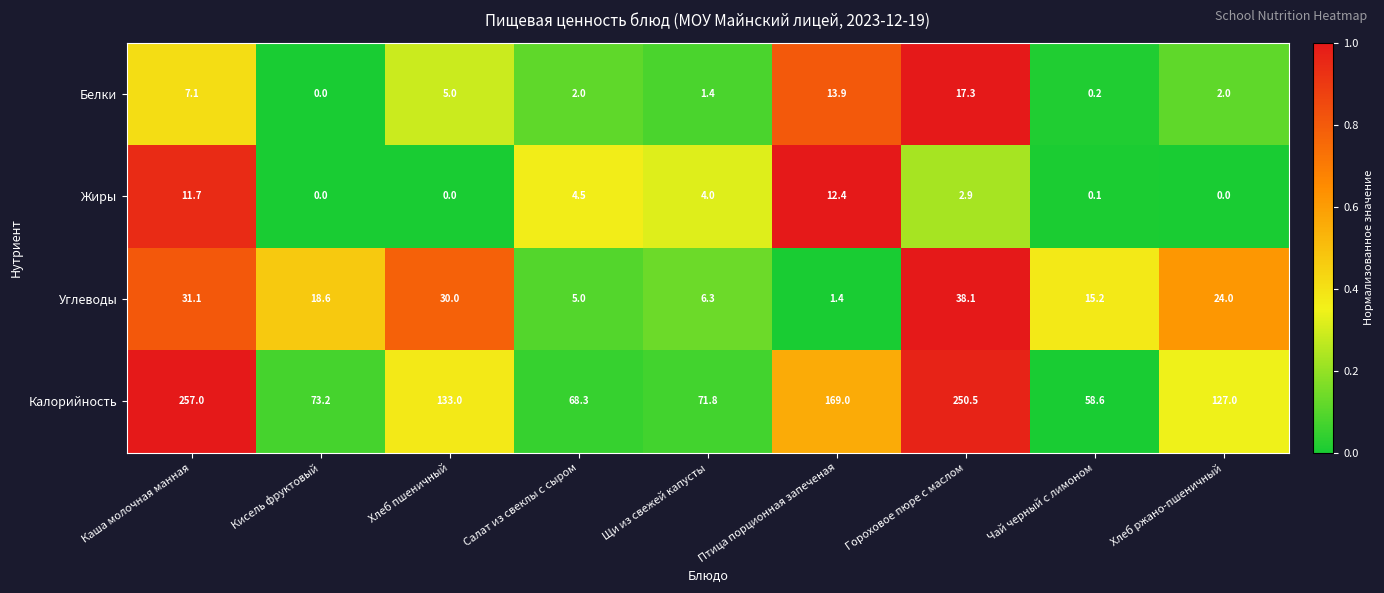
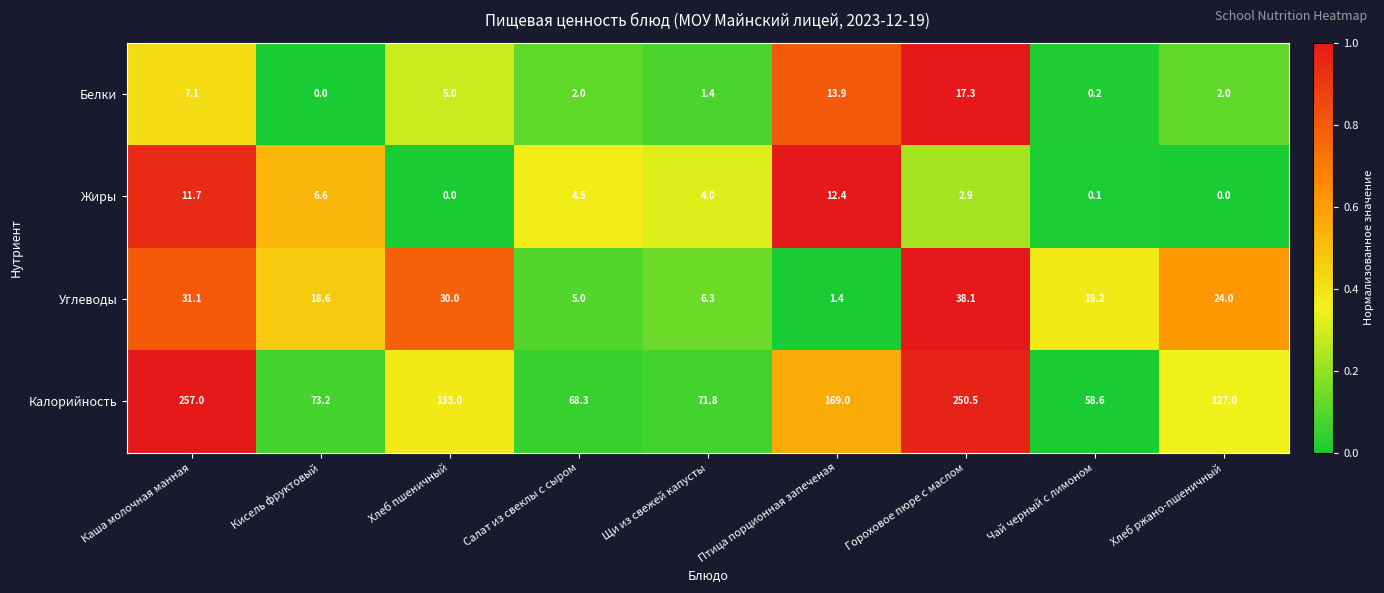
  {
    "Белки": {
      "Каша молочная манная": 7.1,
      "Кисель фруктовый": 0.0,
      "Хлеб пшеничный": 5.0,
      "Салат из свеклы с сыром": 2.0,
      "Щи из свежей капусты": 1.4,
      "Птица порционная запеченая": 13.9,
      "Гороховое пюре с маслом": 17.3,
      "Чай черный с лимоном": 0.2,
      "Хлеб ржано-пшеничный": 2.0
    },
    "Жиры": {
      "Каша молочная манная": 11.7,
-     "Кисель фруктовый": 0.0,
+     "Кисель фруктовый": 6.6,
      "Хлеб пшеничный": 0.0,
      "Салат из свеклы с сыром": 4.5,
      "Щи из свежей капусты": 4.0,
      "Птица порционная запеченая": 12.4,
      "Гороховое пюре с маслом": 2.9,
      "Чай черный с лимоном": 0.1,
      "Хлеб ржано-пшеничный": 0.0
    },
    "Углеводы": {
      "Каша молочная манная": 31.1,
      "Кисель фруктовый": 18.6,
      "Хлеб пшеничный": 30.0,
      "Салат из свеклы с сыром": 5.0,
      "Щи из свежей капусты": 6.3,
      "Птица порционная запеченая": 1.4,
      "Гороховое пюре с маслом": 38.1,
      "Чай черный с лимоном": 15.2,
      "Хлеб ржано-пшеничный": 24.0
    },
    "Калорийность": {
      "Каша молочная манная": 257.0,
      "Кисель фруктовый": 73.2,
      "Хлеб пшеничный": 133.0,
      "Салат из свеклы с сыром": 68.3,
      "Щи из свежей капусты": 71.8,
      "Птица порционная запеченая": 169.0,
      "Гороховое пюре с маслом": 250.5,
      "Чай черный с лимоном": 58.6,
      "Хлеб ржано-пшеничный": 127.0
    }
  }
